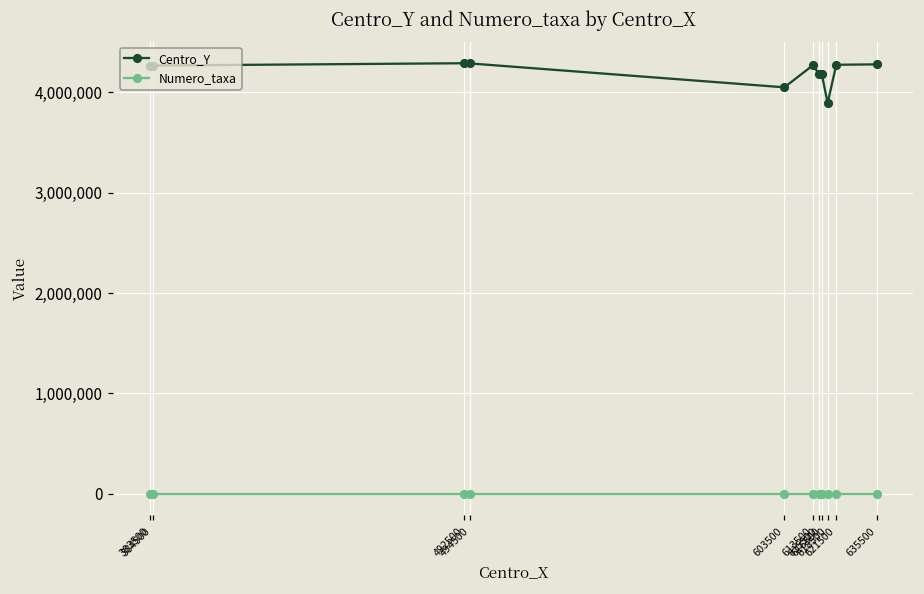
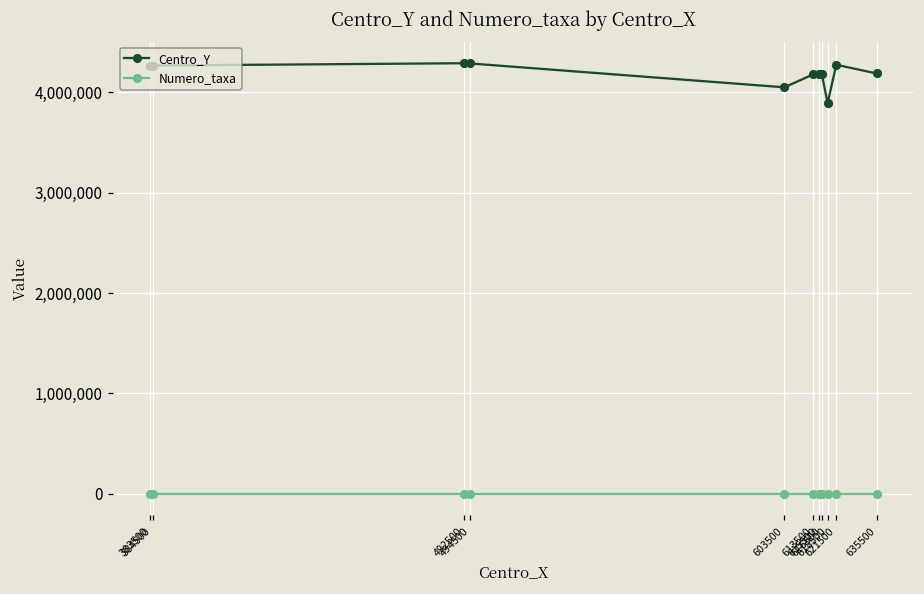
  {
    "Centro_Y": {
      "492500": "4,300,000",
      "494500": "4,300,000",
      "603500": "4,100,000",
-     "613500": "4,300,000",
+     "613500": "4,200,000",
      "615500": "4,200,000",
      "616500": "4,200,000",
      "618500": "3,900,000",
      "621500": "4,300,000",
-     "635500": "4,300,000"
+     "635500": "4,200,000"
    },
    "Numero_taxa": {
      "383500": "0",
      "384500": "0",
      "492500": "0",
      "494500": "0",
      "603500": "0",
      "613500": "0",
      "615500": "0",
      "616500": "0",
      "618500": "0",
      "621500": "0",
      "635500": "0"
    }
  }
